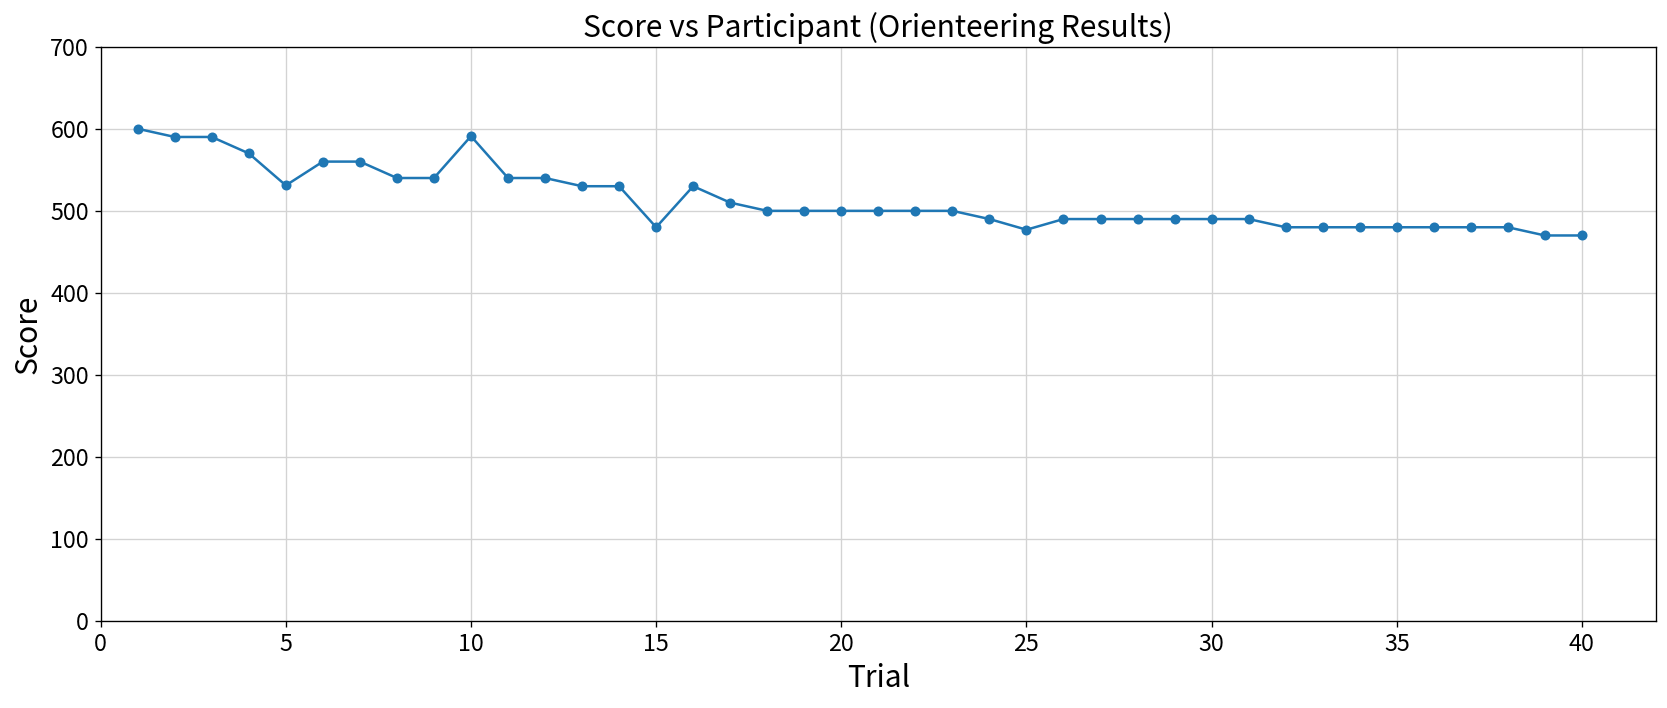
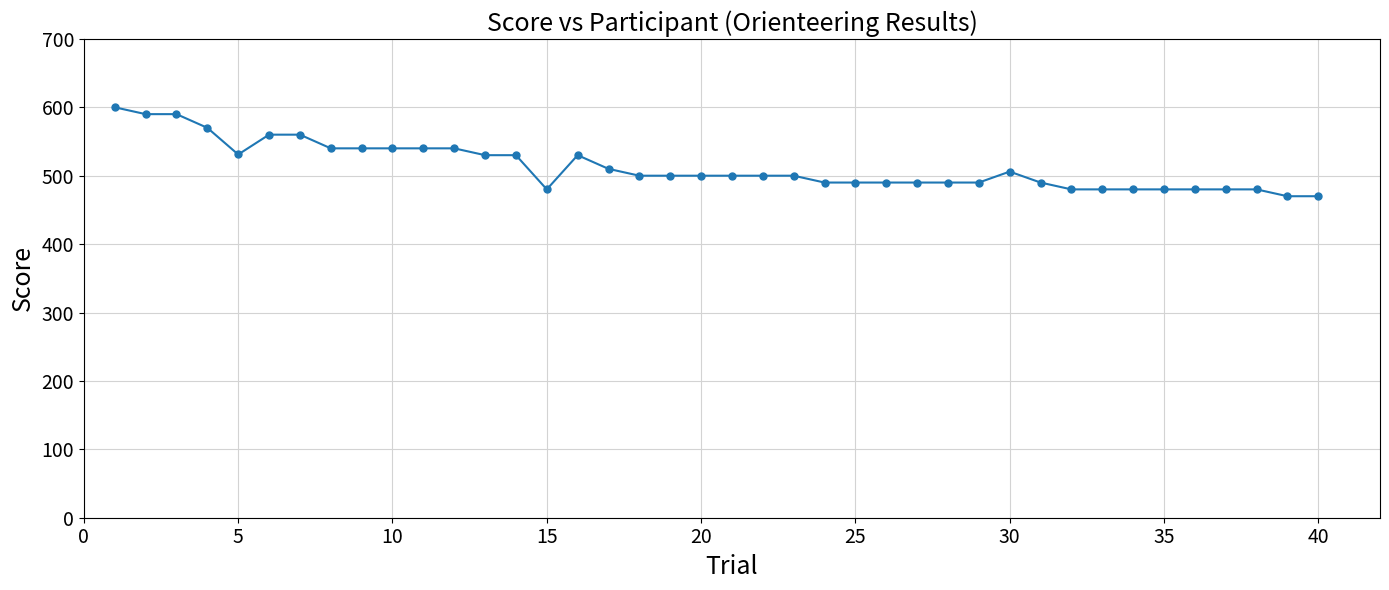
  {
    "5": 530,
-   "10": 590,
+   "10": 540,
    "15": 480,
    "20": 500,
-   "25": 480,
-   "30": 490,
+   "25": 490,
+   "30": 510,
    "35": 480,
    "40": 470
  }
